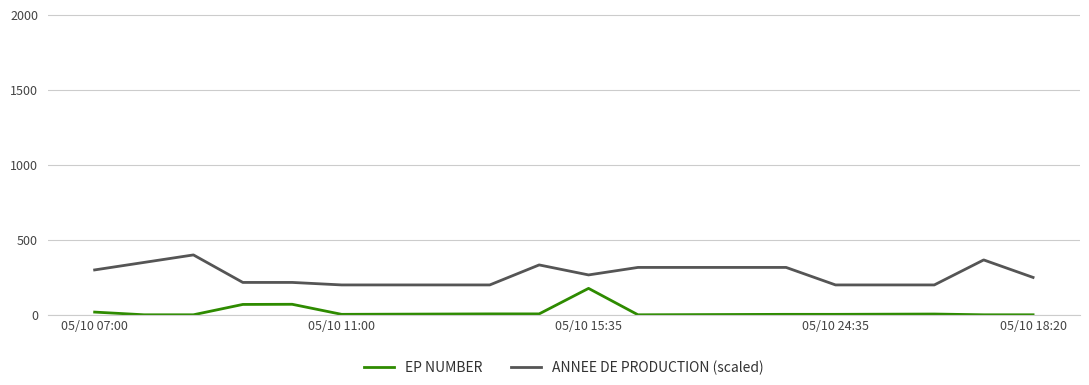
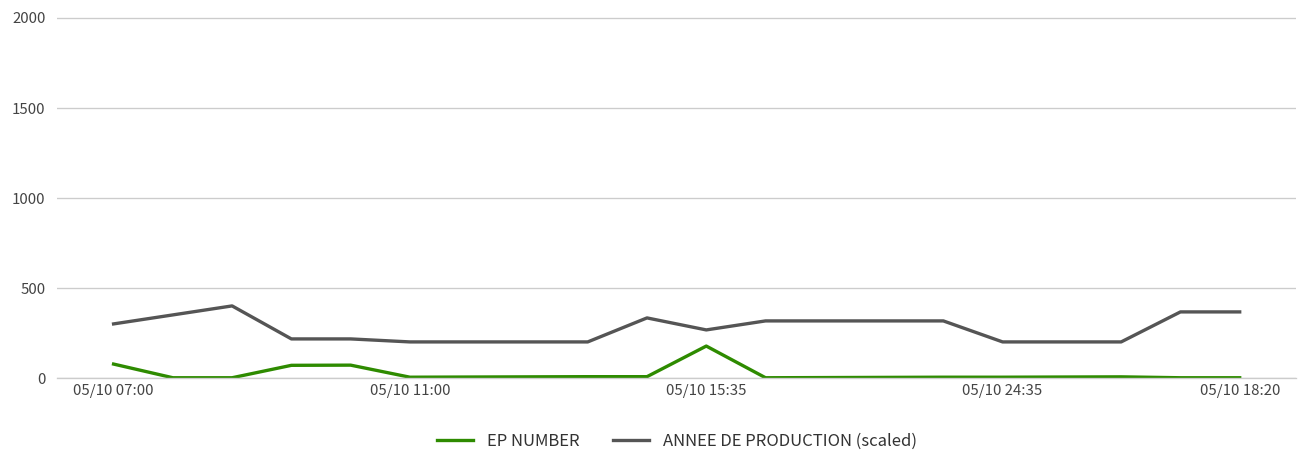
  {
    "EP NUMBER": {
-     "05/10 07:00": 20,
+     "05/10 07:00": 80,
      "05/10 11:00": 0,
      "05/10 15:35": 180,
      "05/10 24:35": 0,
      "05/10 18:20": 0
    },
    "ANNEE DE PRODUCTION (scaled)": {
      "05/10 07:00": 300,
      "05/10 11:00": 200,
      "05/10 15:35": 270,
      "05/10 24:35": 200,
-     "05/10 18:20": 250
+     "05/10 18:20": 370
    }
  }
